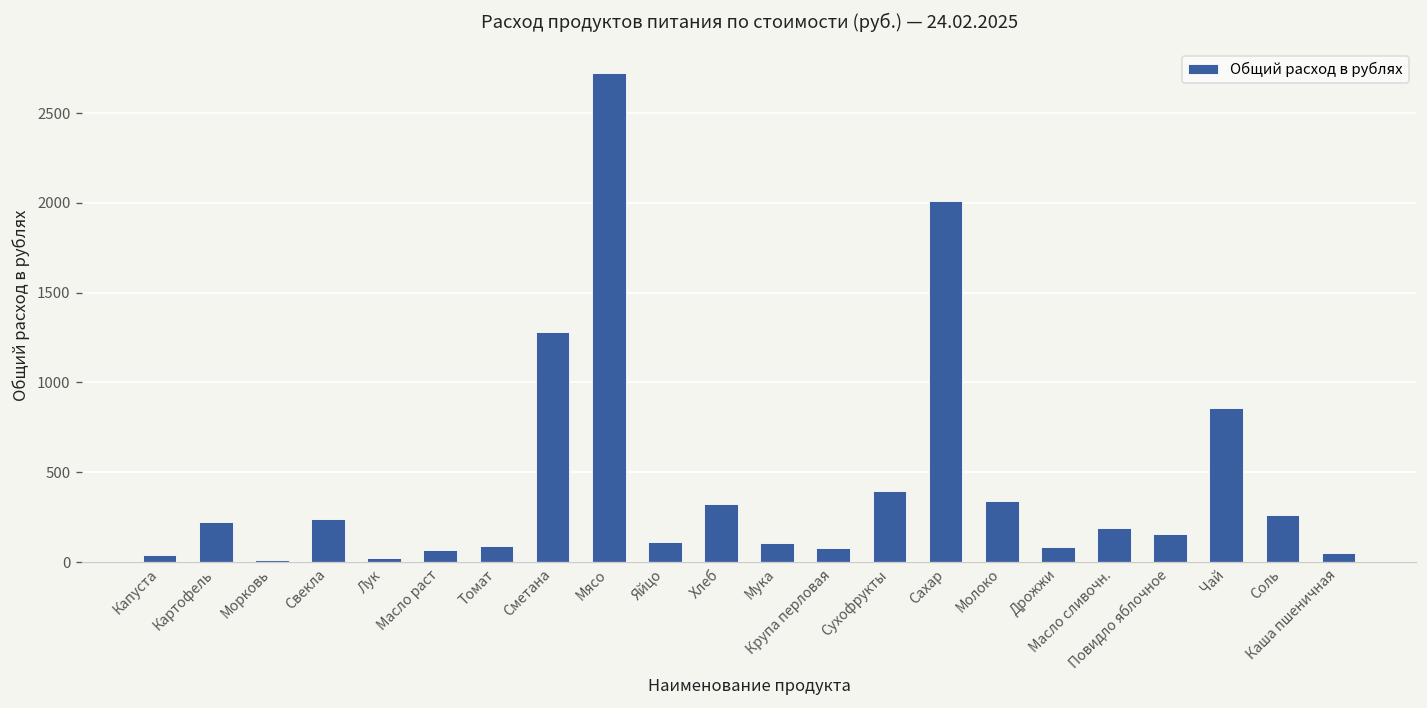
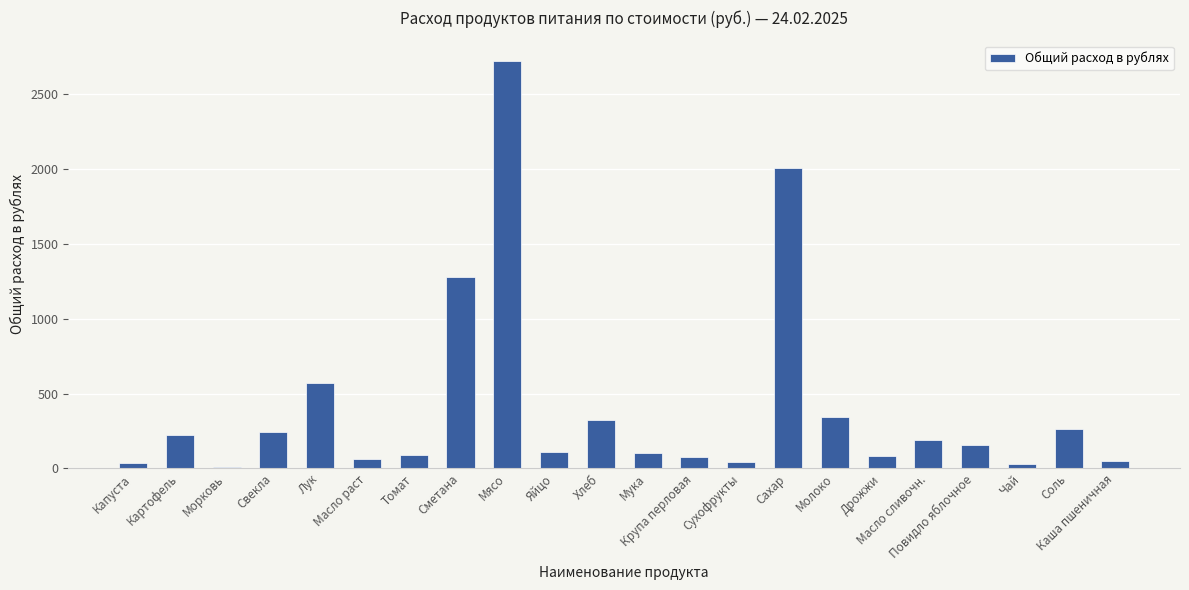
  {
    "Капуста": 40,
    "Картофель": 220,
    "Свекла": 240,
-   "Лук": 20,
+   "Лук": 570,
    "Масло раст": 70,
    "Томат": 90,
    "Сметана": 1280,
    "Мясо": 2720,
    "Яйцо": 110,
    "Хлеб": 320,
    "Мука": 110,
    "Крупа перловая": 80,
-   "Сухофрукты": 400,
+   "Сухофрукты": 40,
    "Сахар": 2010,
    "Молоко": 340,
    "Дрожжи": 80,
    "Масло сливочн.": 190,
    "Повидло яблочное": 160,
-   "Чай": 860,
+   "Чай": 30,
    "Соль": 260,
    "Каша пшеничная": 50
  }
